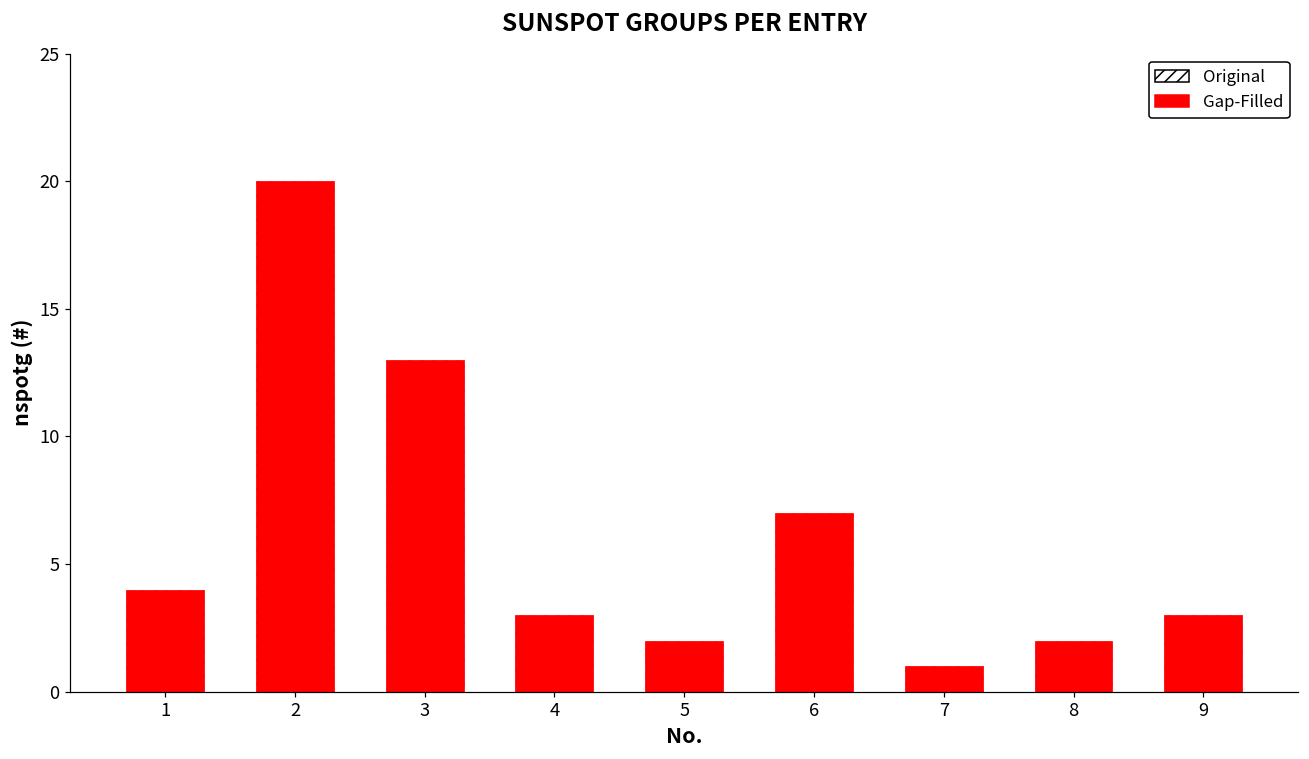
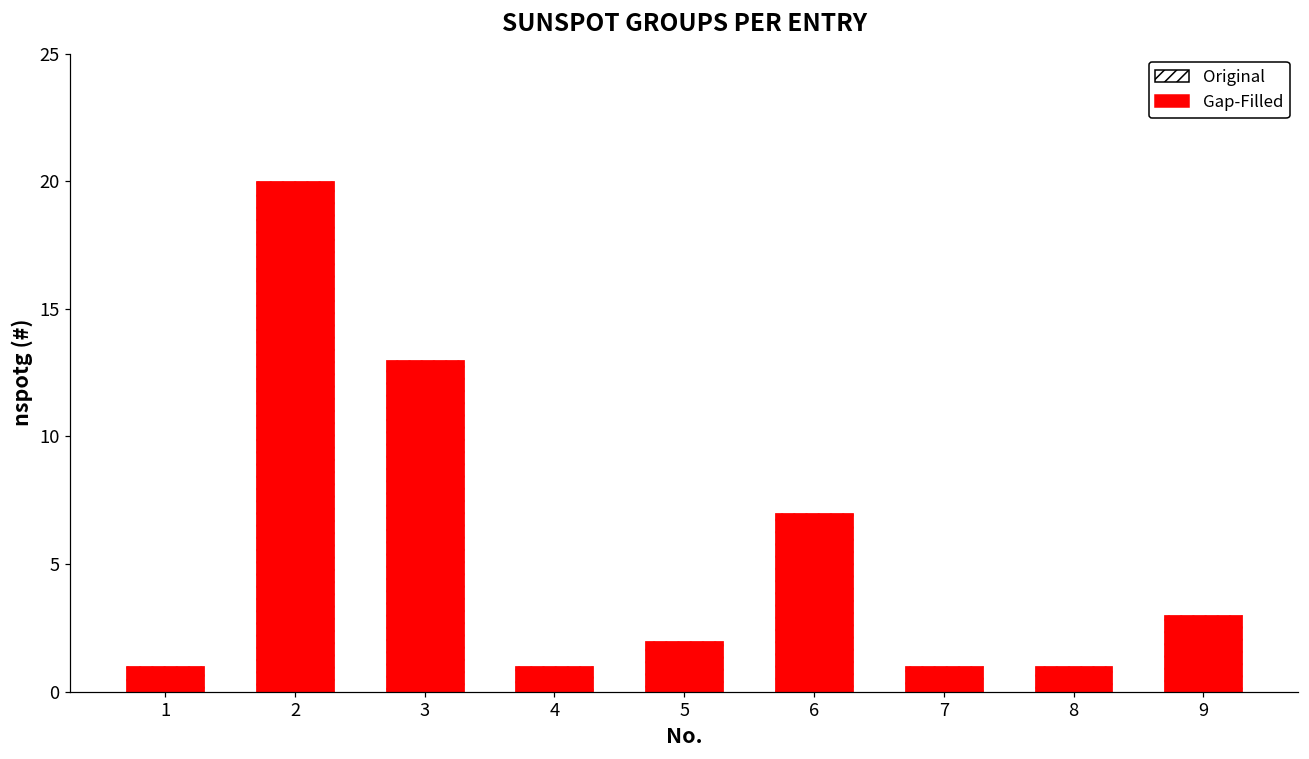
  {
-   "1": 4,
+   "1": 1,
    "2": 20,
    "3": 13,
-   "4": 3,
+   "4": 1,
    "5": 2,
    "6": 7,
    "7": 1,
-   "8": 2,
+   "8": 1,
    "9": 3
  }
